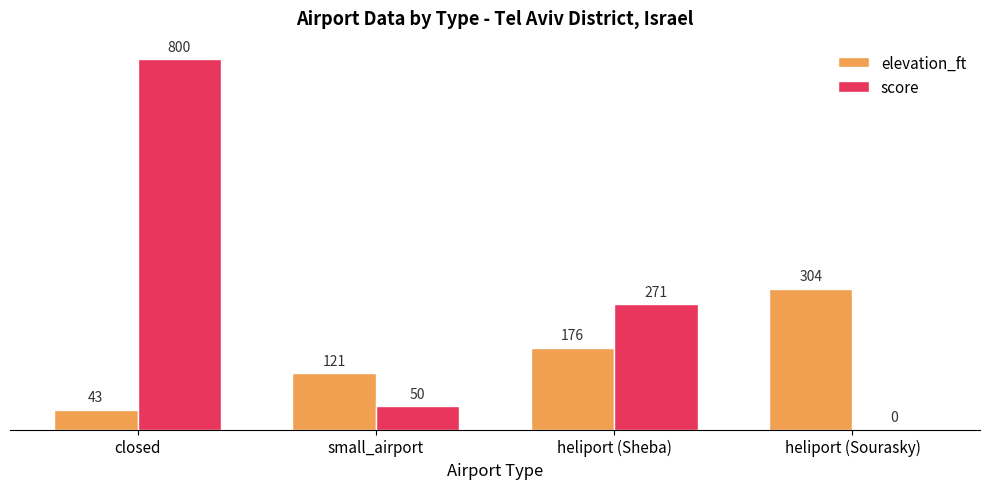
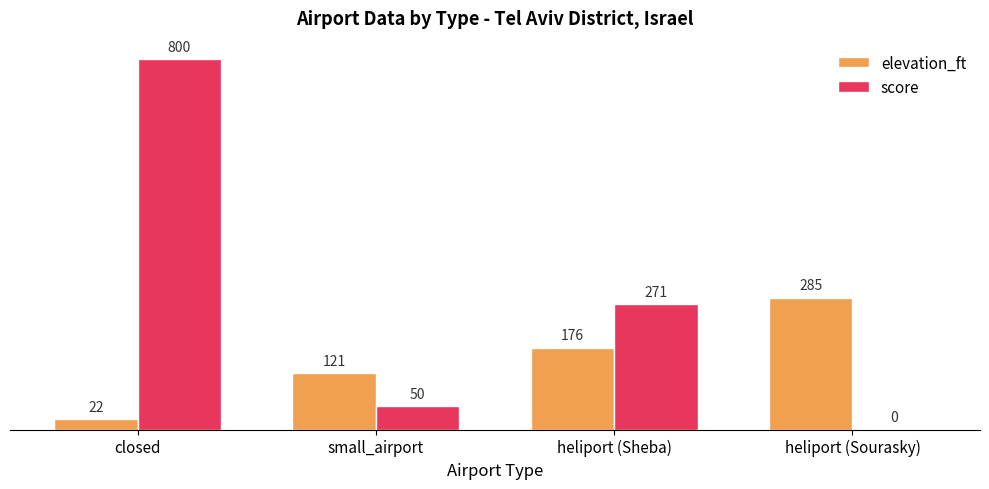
  {
    "elevation_ft": {
-     "closed": 43,
+     "closed": 22,
      "small_airport": 121,
      "heliport (Sheba)": 176,
-     "heliport (Sourasky)": 304
+     "heliport (Sourasky)": 285
    },
    "score": {
      "closed": 800,
      "small_airport": 50,
      "heliport (Sheba)": 271,
      "heliport (Sourasky)": 0
    }
  }
